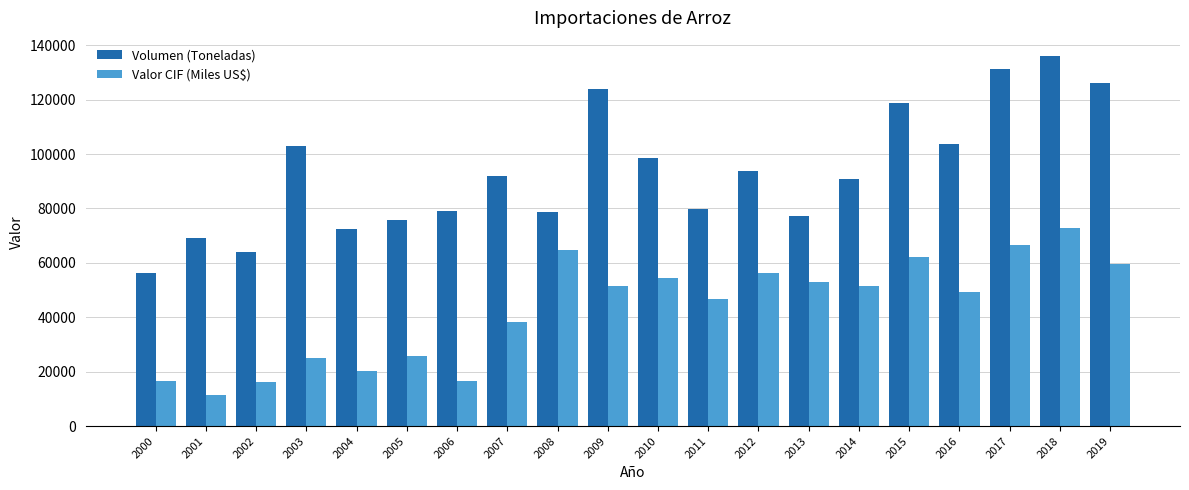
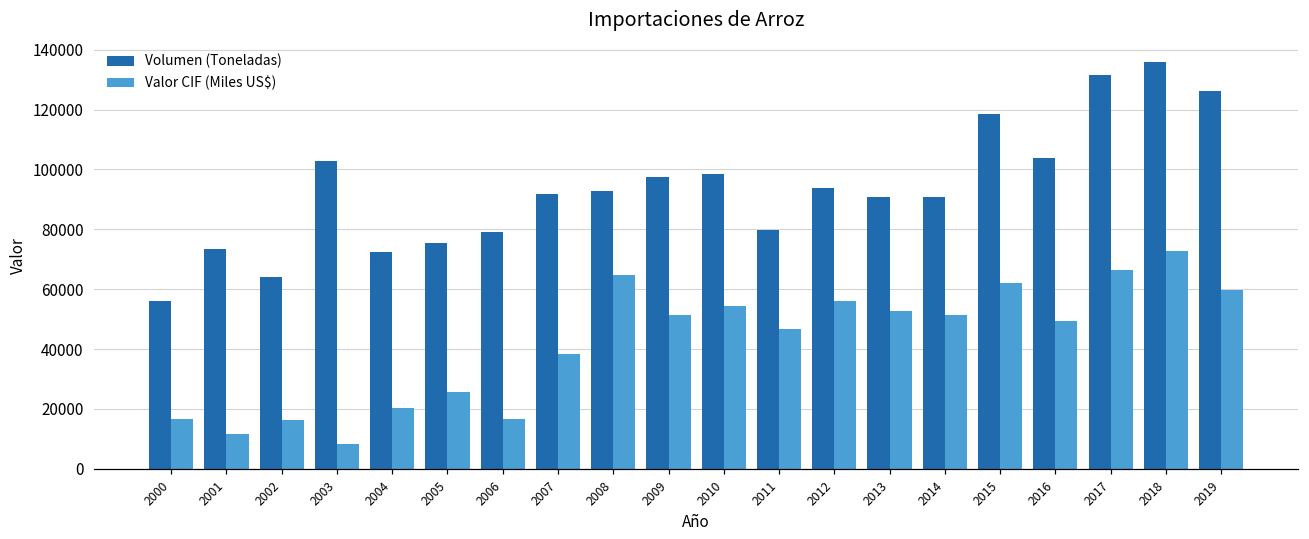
  {
    "Volumen (Toneladas)": {
      "2000": 56000,
-     "2001": 69000,
+     "2001": 73000,
      "2002": 64000,
      "2003": 103000,
      "2004": 72000,
      "2005": 76000,
      "2006": 79000,
      "2007": 92000,
-     "2008": 79000,
-     "2009": 124000,
+     "2008": 93000,
+     "2009": 98000,
      "2010": 99000,
      "2011": 80000,
      "2012": 94000,
-     "2013": 77000,
+     "2013": 91000,
      "2014": 91000,
      "2015": 119000,
      "2016": 104000,
      "2017": 131000,
      "2018": 136000,
      "2019": 126000
    },
    "Valor CIF (Miles US$)": {
      "2000": 16000,
      "2001": 11000,
      "2002": 16000,
-     "2003": 25000,
+     "2003": 8000,
      "2004": 20000,
      "2005": 26000,
      "2006": 16000,
      "2007": 38000,
      "2008": 65000,
      "2009": 51000,
      "2010": 55000,
      "2011": 47000,
      "2012": 56000,
      "2013": 53000,
      "2014": 51000,
      "2015": 62000,
      "2016": 49000,
      "2017": 66000,
      "2018": 73000,
      "2019": 60000
    }
  }
